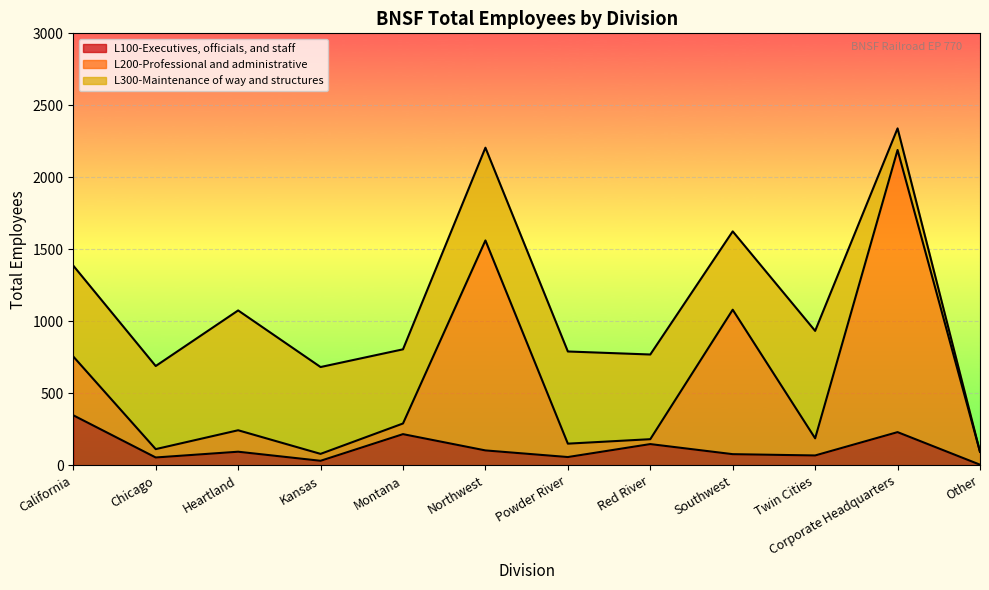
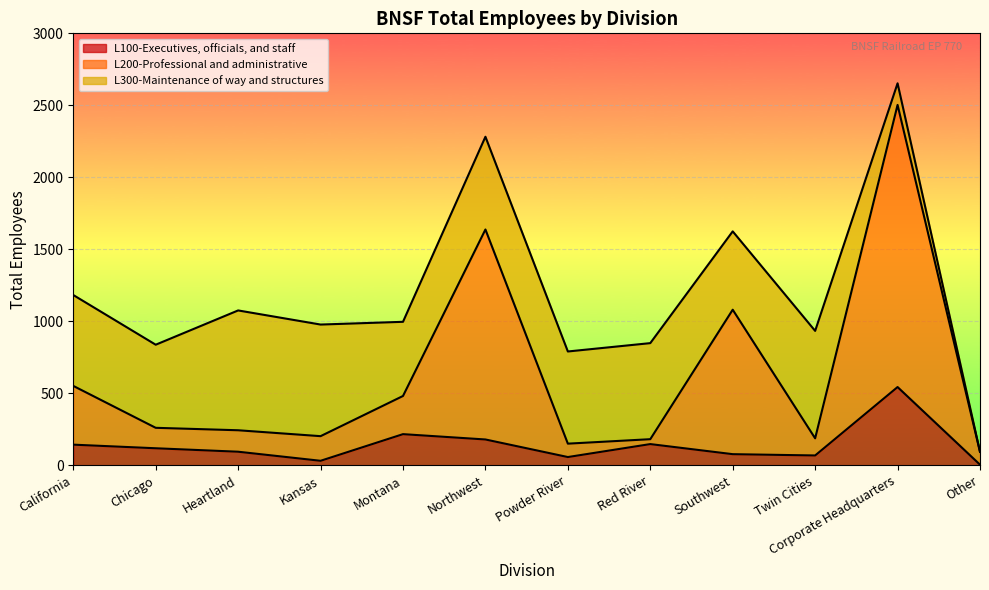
  {
    "L100-Executives, officials, and staff": {
-     "California": 350,
-     "Chicago": 60,
+     "California": 140,
+     "Chicago": 120,
      "Heartland": 100,
      "Kansas": 30,
      "Montana": 220,
-     "Northwest": 100,
+     "Northwest": 180,
      "Powder River": 60,
      "Red River": 150,
      "Southwest": 80,
      "Twin Cities": 70,
-     "Corporate Headquarters": 230,
+     "Corporate Headquarters": 540,
      "Other": 10
    },
    "L200-Professional and administrative": {
      "California": 410,
-     "Chicago": 60,
+     "Chicago": 140,
      "Heartland": 150,
-     "Kansas": 50,
-     "Montana": 70,
+     "Kansas": 170,
+     "Montana": 270,
      "Northwest": 1460,
      "Powder River": 90,
      "Red River": 30,
      "Southwest": 1000,
      "Twin Cities": 120,
      "Corporate Headquarters": 1960
    },
    "L300-Maintenance of way and structures": {
      "California": 630,
      "Chicago": 580,
      "Heartland": 830,
-     "Kansas": 600,
+     "Kansas": 780,
      "Montana": 520,
      "Northwest": 640,
      "Powder River": 640,
-     "Red River": 590,
+     "Red River": 670,
      "Southwest": 540,
      "Twin Cities": 750,
      "Corporate Headquarters": 150
    }
  }
